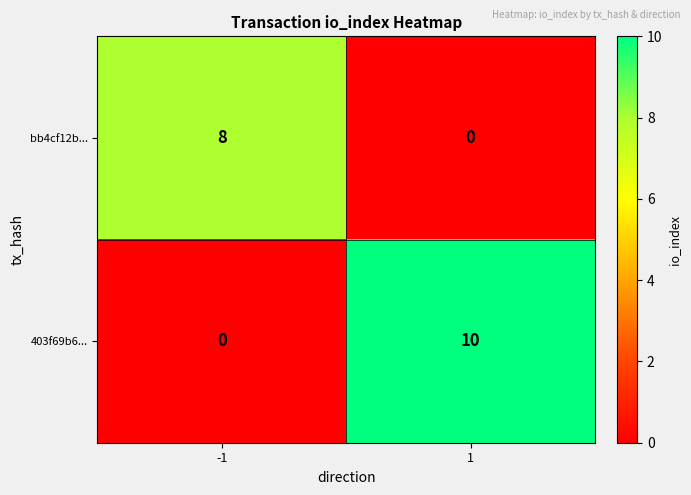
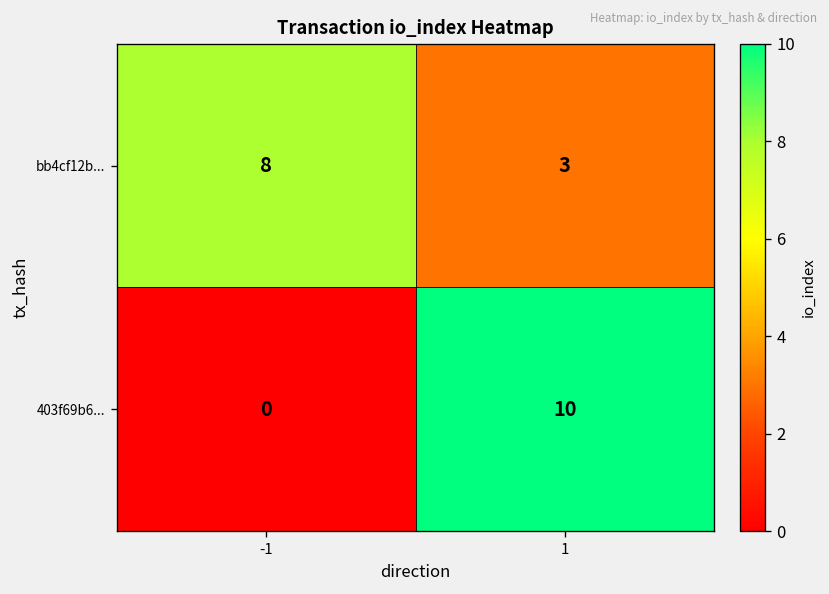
  {
    "bb4cf12b...": {
      "-1": 8,
-     "1": 0
+     "1": 3
    },
    "403f69b6...": {
      "-1": 0,
      "1": 10
    }
  }
